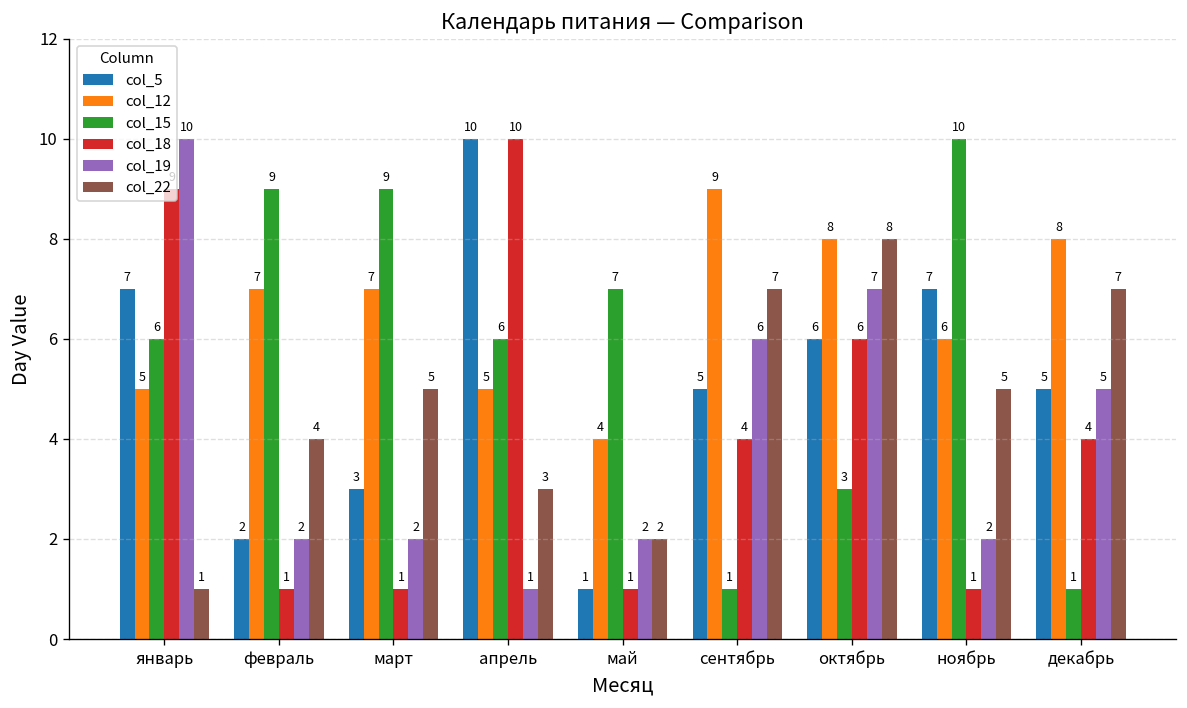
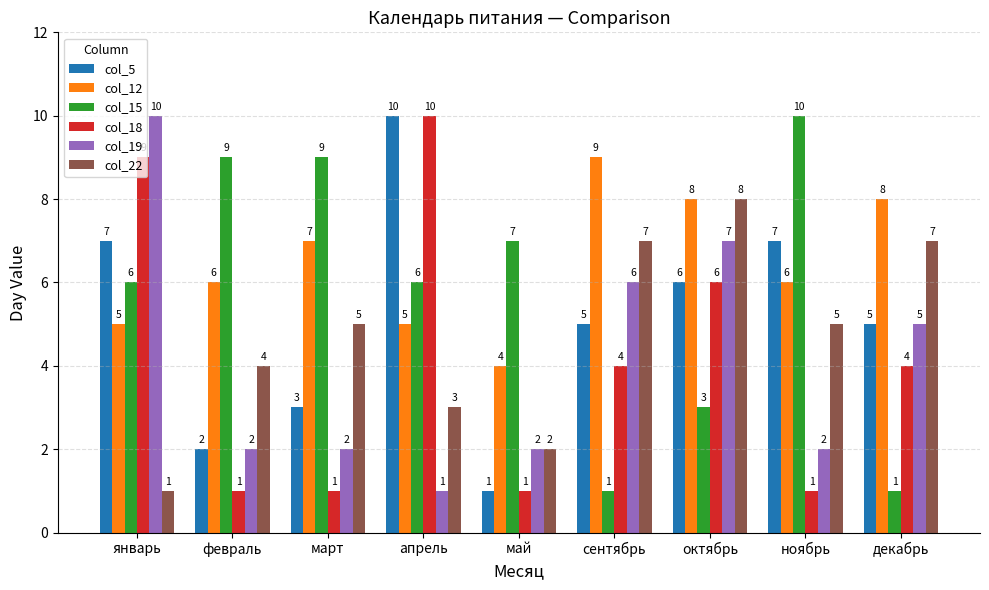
  {
    "col_5": {
      "январь": 7,
      "февраль": 2,
      "март": 3,
      "апрель": 10,
      "май": 1,
      "сентябрь": 5,
      "октябрь": 6,
      "ноябрь": 7,
      "декабрь": 5
    },
    "col_12": {
      "январь": 5,
-     "февраль": 7,
+     "февраль": 6,
      "март": 7,
      "апрель": 5,
      "май": 4,
      "сентябрь": 9,
      "октябрь": 8,
      "ноябрь": 6,
      "декабрь": 8
    },
    "col_15": {
      "январь": 6,
      "февраль": 9,
      "март": 9,
      "апрель": 6,
      "май": 7,
      "сентябрь": 1,
      "октябрь": 3,
      "ноябрь": 10,
      "декабрь": 1
    },
    "col_18": {
      "февраль": 1,
      "март": 1,
      "апрель": 10,
      "май": 1,
      "сентябрь": 4,
      "октябрь": 6,
      "ноябрь": 1,
      "декабрь": 4
    },
    "col_19": {
      "январь": 10,
      "февраль": 2,
      "март": 2,
      "апрель": 1,
      "май": 2,
      "сентябрь": 6,
      "октябрь": 7,
      "ноябрь": 2,
      "декабрь": 5
    },
    "col_22": {
      "январь": 1,
      "февраль": 4,
      "март": 5,
      "апрель": 3,
      "май": 2,
      "сентябрь": 7,
      "октябрь": 8,
      "ноябрь": 5,
      "декабрь": 7
    }
  }
